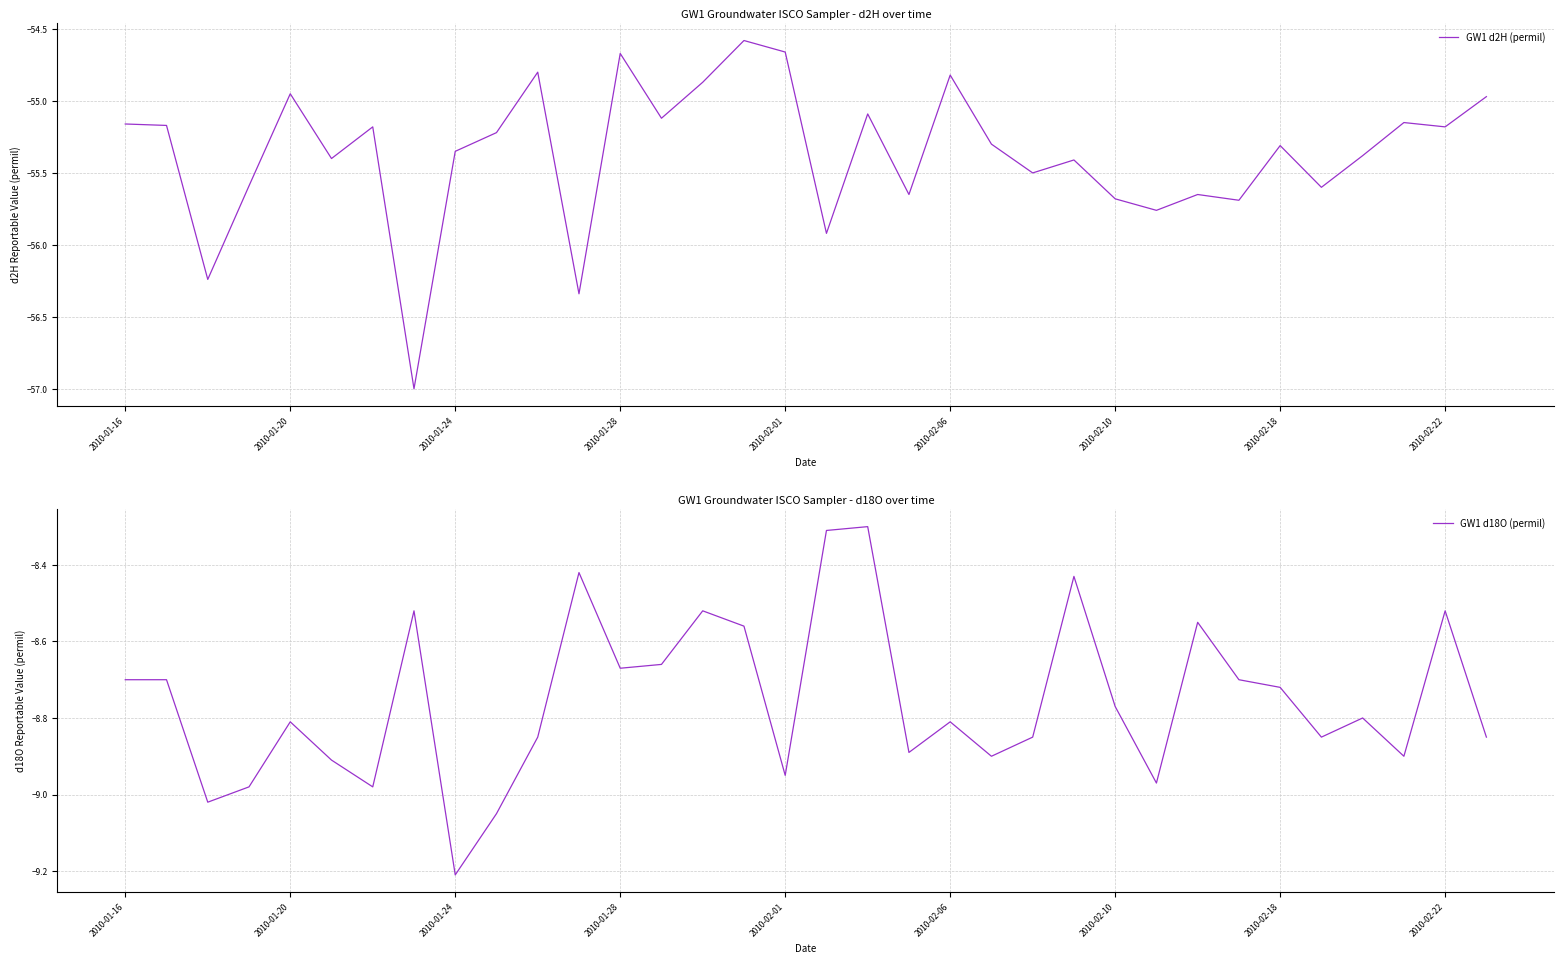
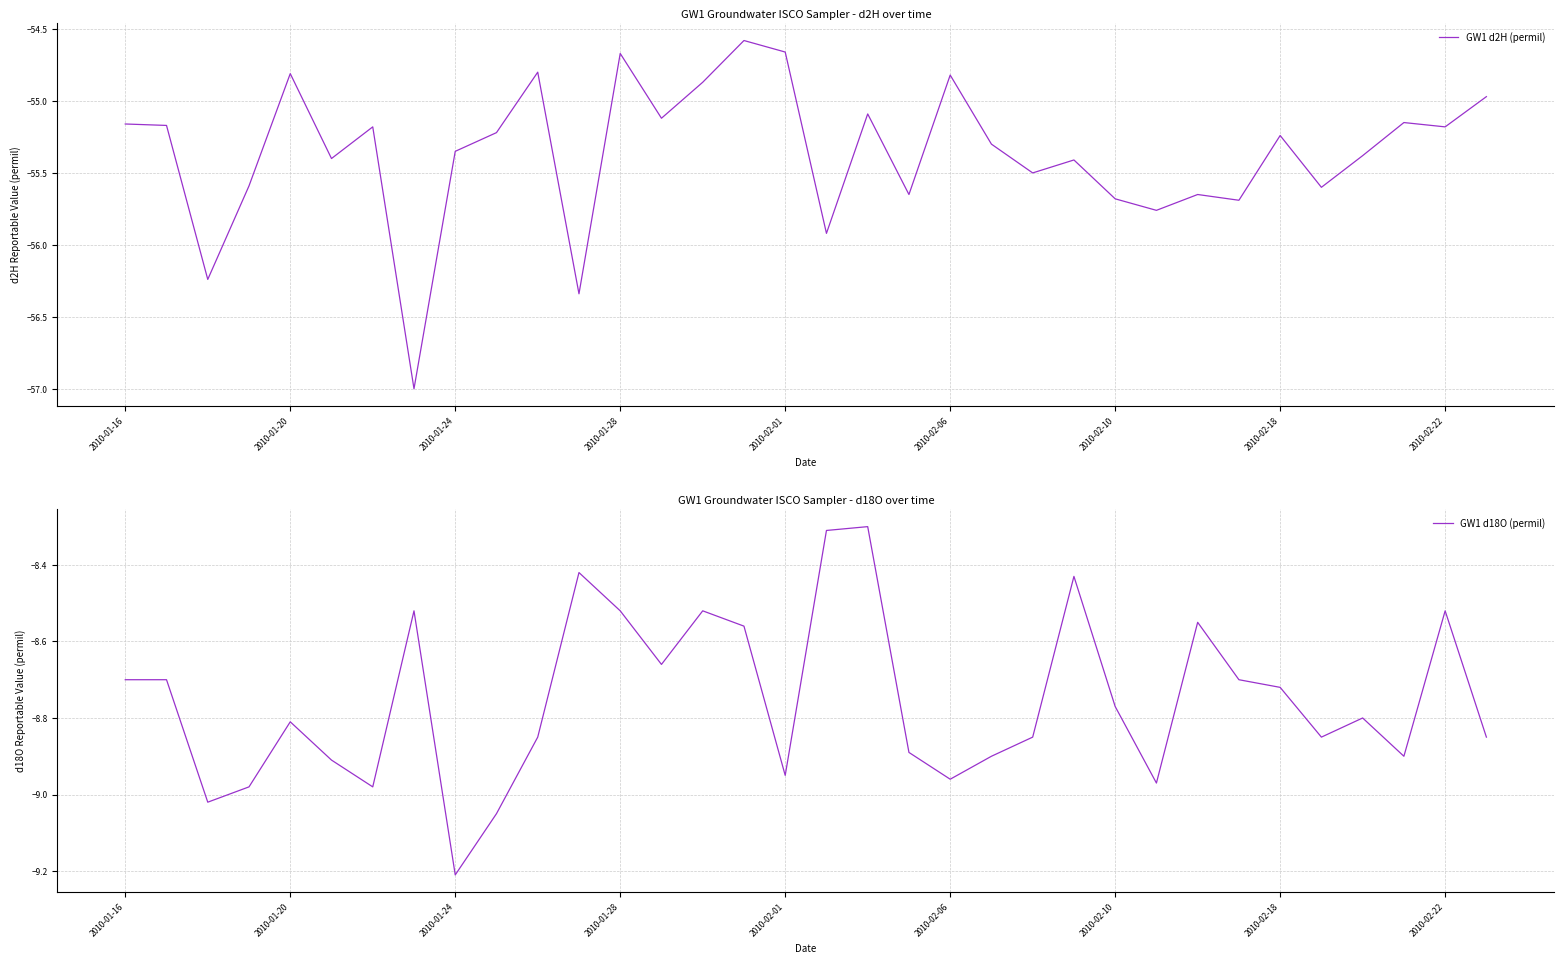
  {
    "GW1 Groundwater ISCO Sampler - d2H over time": {
      "2010-01-16": -55.16,
-     "2010-01-20": -54.95,
+     "2010-01-20": -54.81,
      "2010-01-24": -55.35,
      "2010-01-28": -54.67,
      "2010-02-01": -54.66,
      "2010-02-06": -54.82,
      "2010-02-10": -55.68,
-     "2010-02-18": -55.31,
+     "2010-02-18": -55.24,
      "2010-02-22": -55.18
    },
    "GW1 Groundwater ISCO Sampler - d18O over time": {
      "2010-01-16": -8.70,
      "2010-01-20": -8.81,
      "2010-01-24": -9.21,
-     "2010-01-28": -8.67,
+     "2010-01-28": -8.52,
      "2010-02-01": -8.95,
-     "2010-02-06": -8.81,
+     "2010-02-06": -8.96,
      "2010-02-10": -8.77,
      "2010-02-18": -8.72,
      "2010-02-22": -8.52
    }
  }
